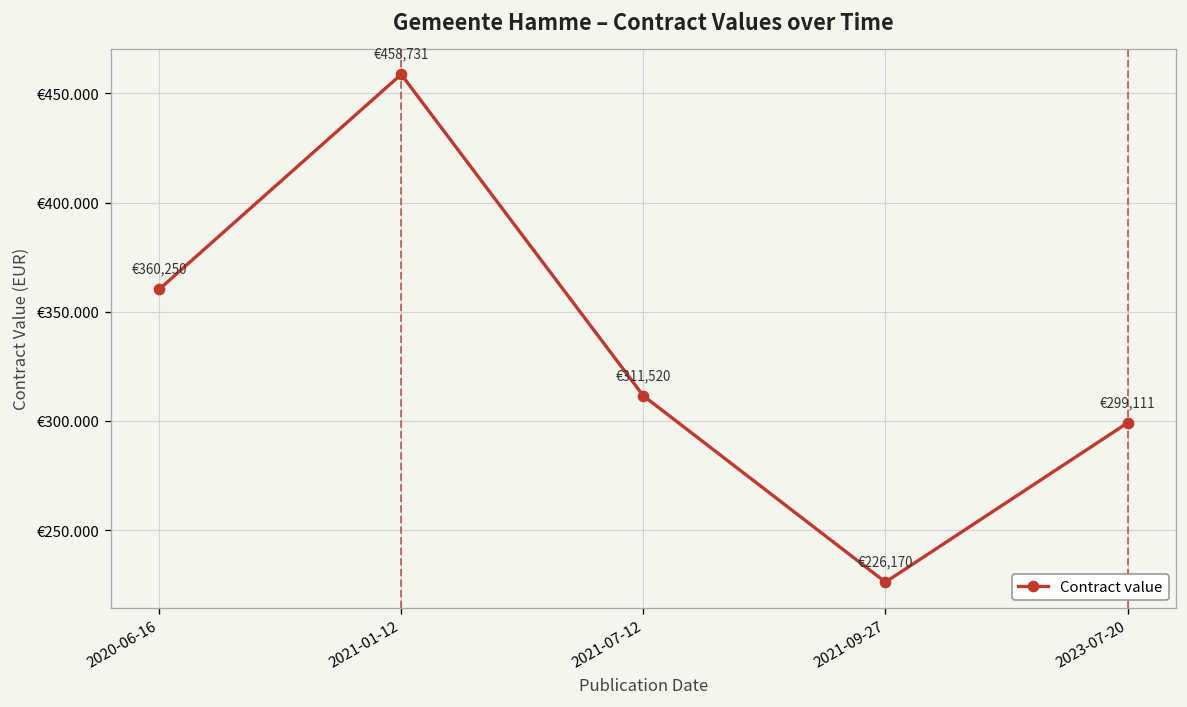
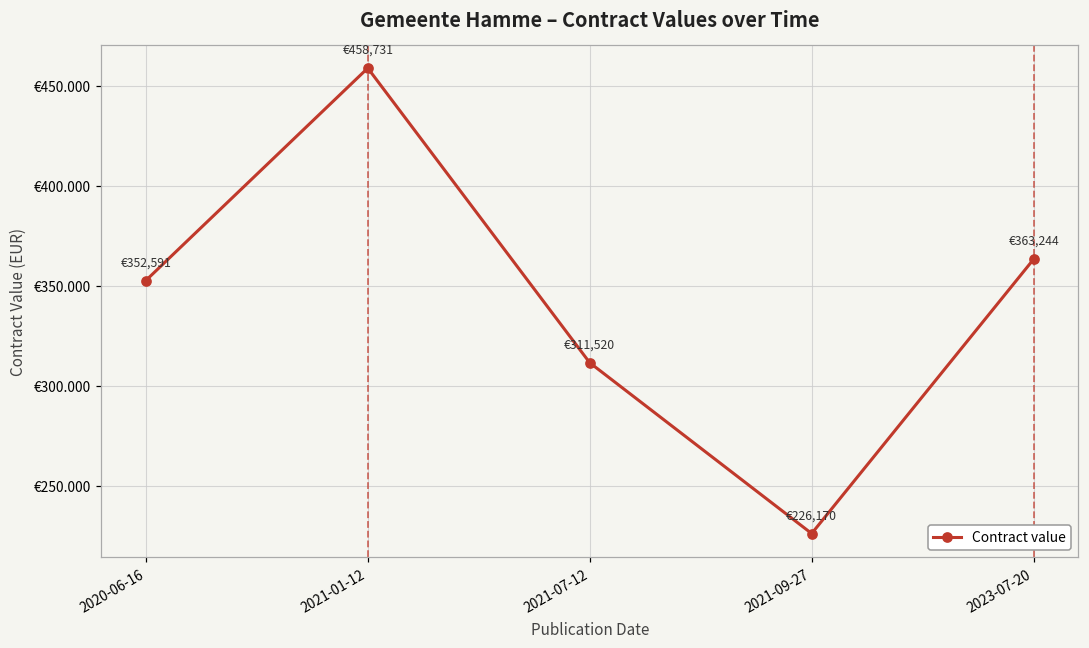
  {
-   "2020-06-16": "€360,250",
+   "2020-06-16": "€352,591",
    "2021-01-12": "€458,731",
    "2021-07-12": "€311,520",
    "2021-09-27": "€226,170",
-   "2023-07-20": "€299,111"
+   "2023-07-20": "€363,244"
  }
